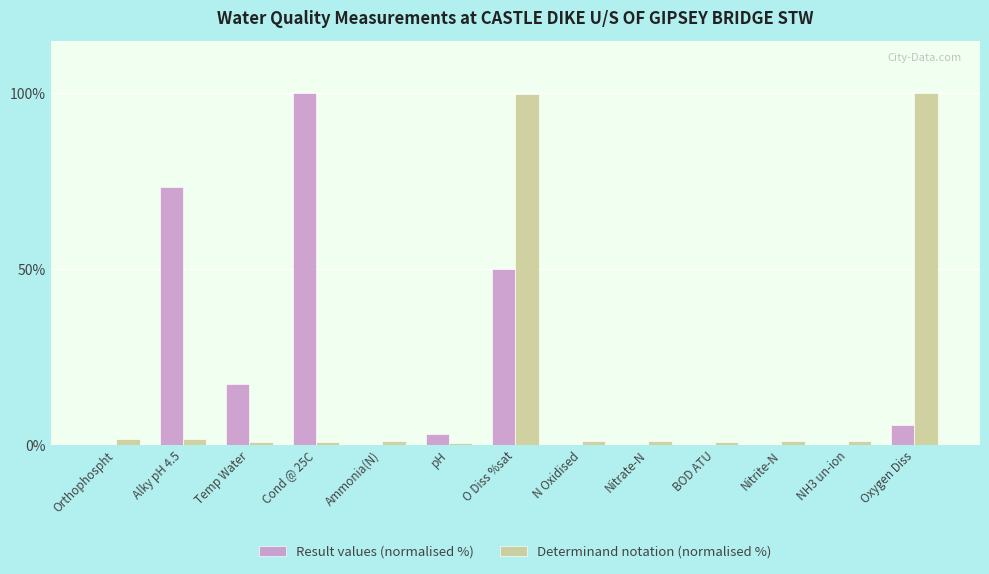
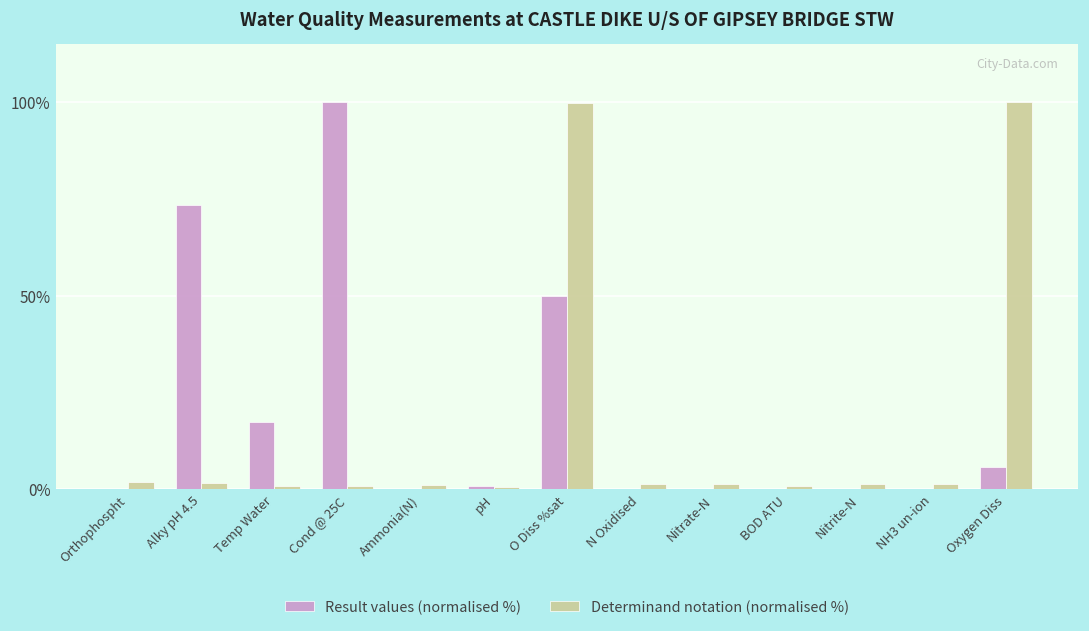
  {
    "Result values (normalised %)": {
      "Alky pH 4.5": "73%",
      "Temp Water": "17%",
      "Cond @ 25C": "100%",
-     "pH": "3%",
+     "pH": "1%",
      "O Diss %sat": "50%",
      "Oxygen Diss": "6%"
    },
    "Determinand notation (normalised %)": {
      "Orthophospht": "2%",
      "Alky pH 4.5": "2%",
      "Temp Water": "1%",
      "Cond @ 25C": "1%",
      "Ammonia(N)": "1%",
      "O Diss %sat": "100%",
      "N Oxidised": "1%",
      "Nitrate-N": "1%",
      "BOD ATU": "1%",
      "Nitrite-N": "1%",
      "NH3 un-ion": "1%",
      "Oxygen Diss": "100%"
    }
  }
